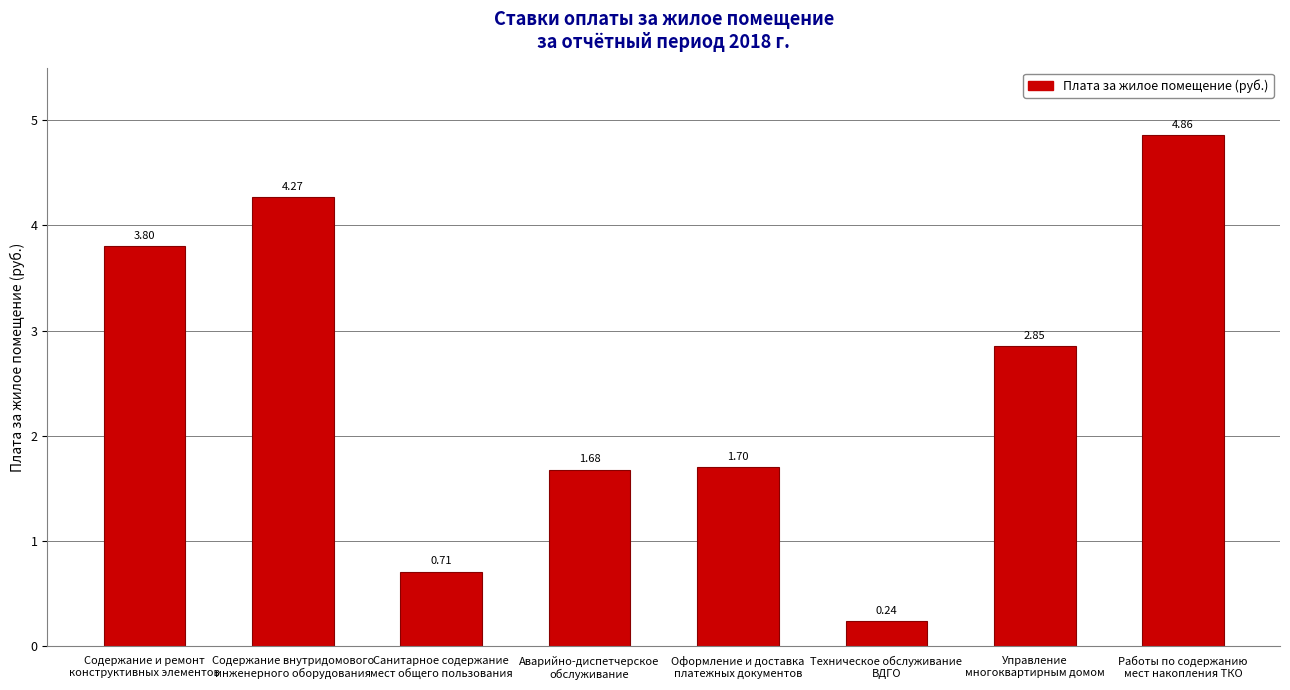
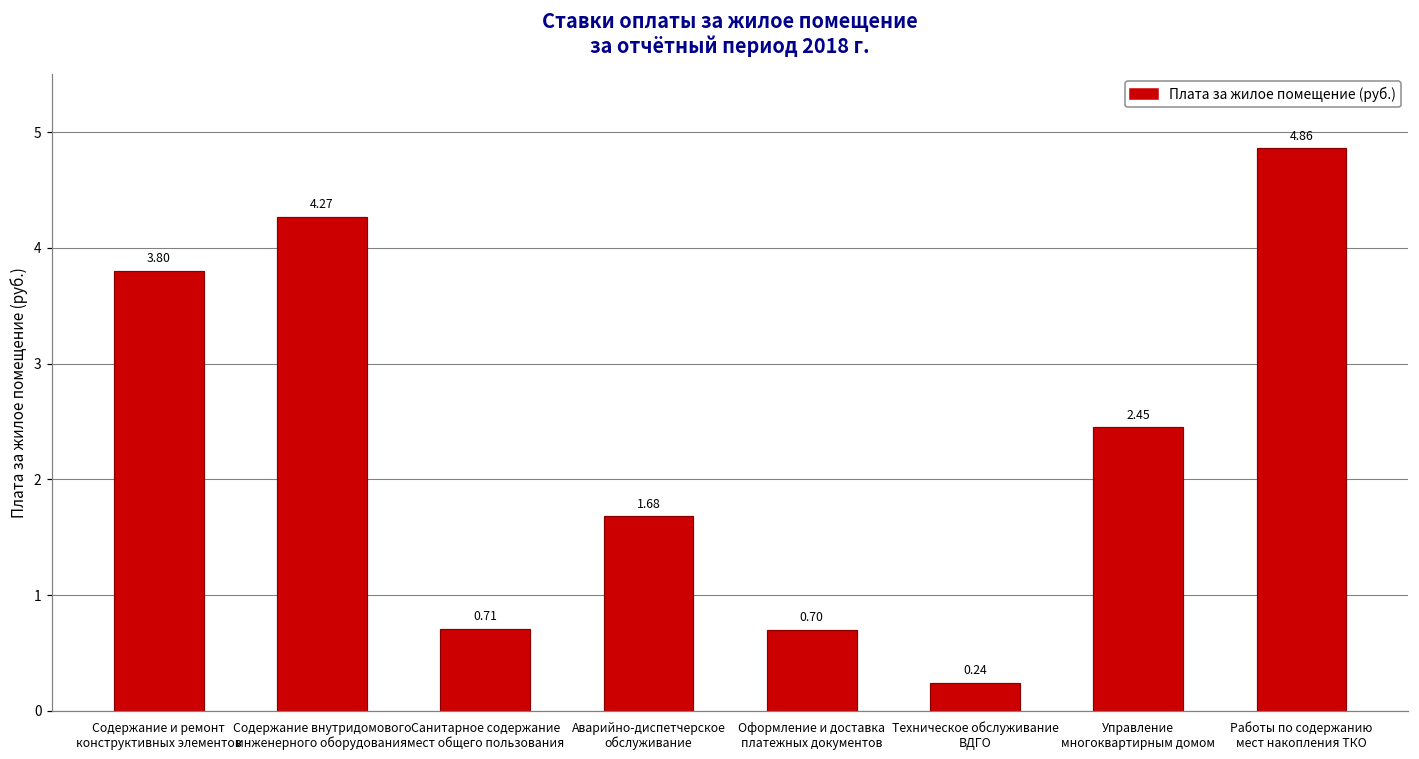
  {
    "Содержание и ремонт конструктивных элементов": 3.80,
    "Содержание внутридомового инженерного оборудования": 4.27,
    "Санитарное содержание мест общего пользования": 0.71,
    "Аварийно-диспетчерское обслуживание": 1.68,
-   "Оформление и доставка платежных документов": 1.70,
+   "Оформление и доставка платежных документов": 0.70,
    "Техническое обслуживание ВДГО": 0.24,
-   "Управление многоквартирным домом": 2.85,
+   "Управление многоквартирным домом": 2.45,
    "Работы по содержанию мест накопления ТКО": 4.86
  }
